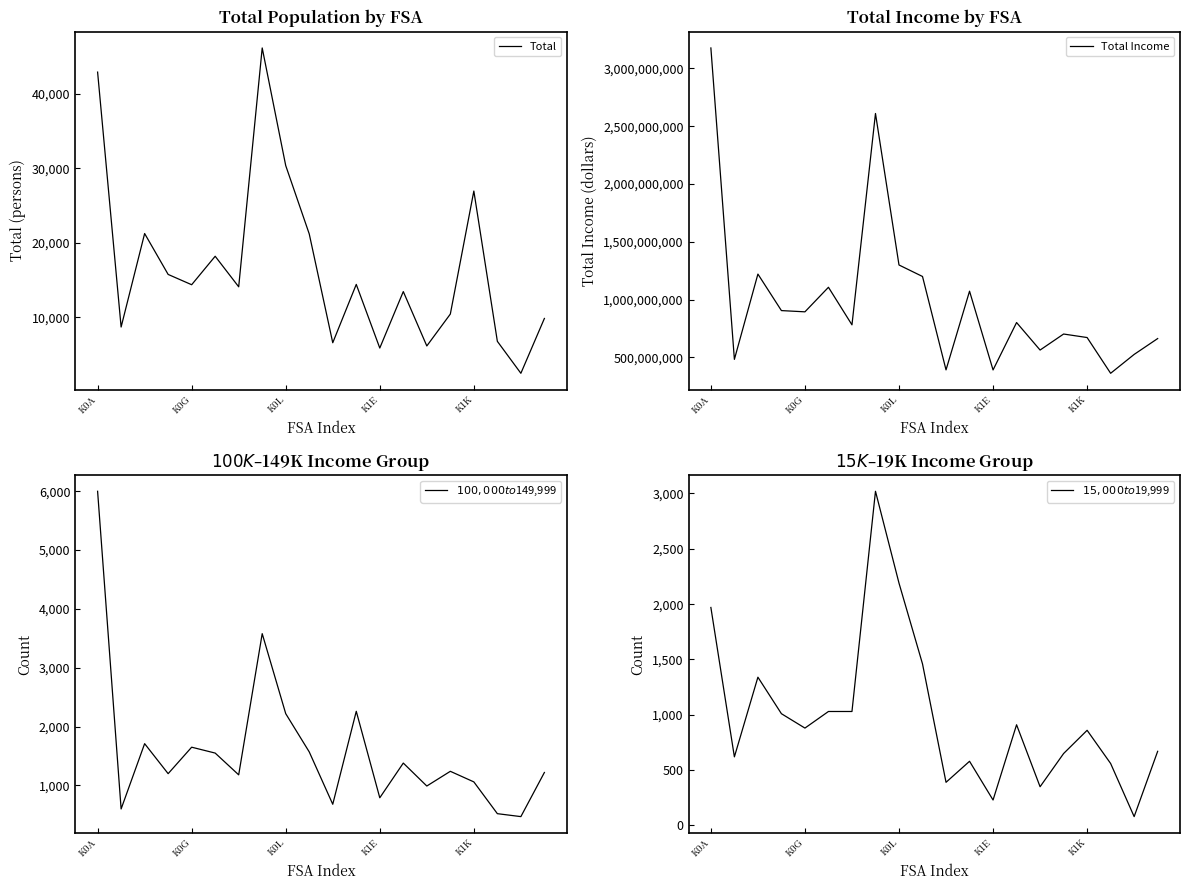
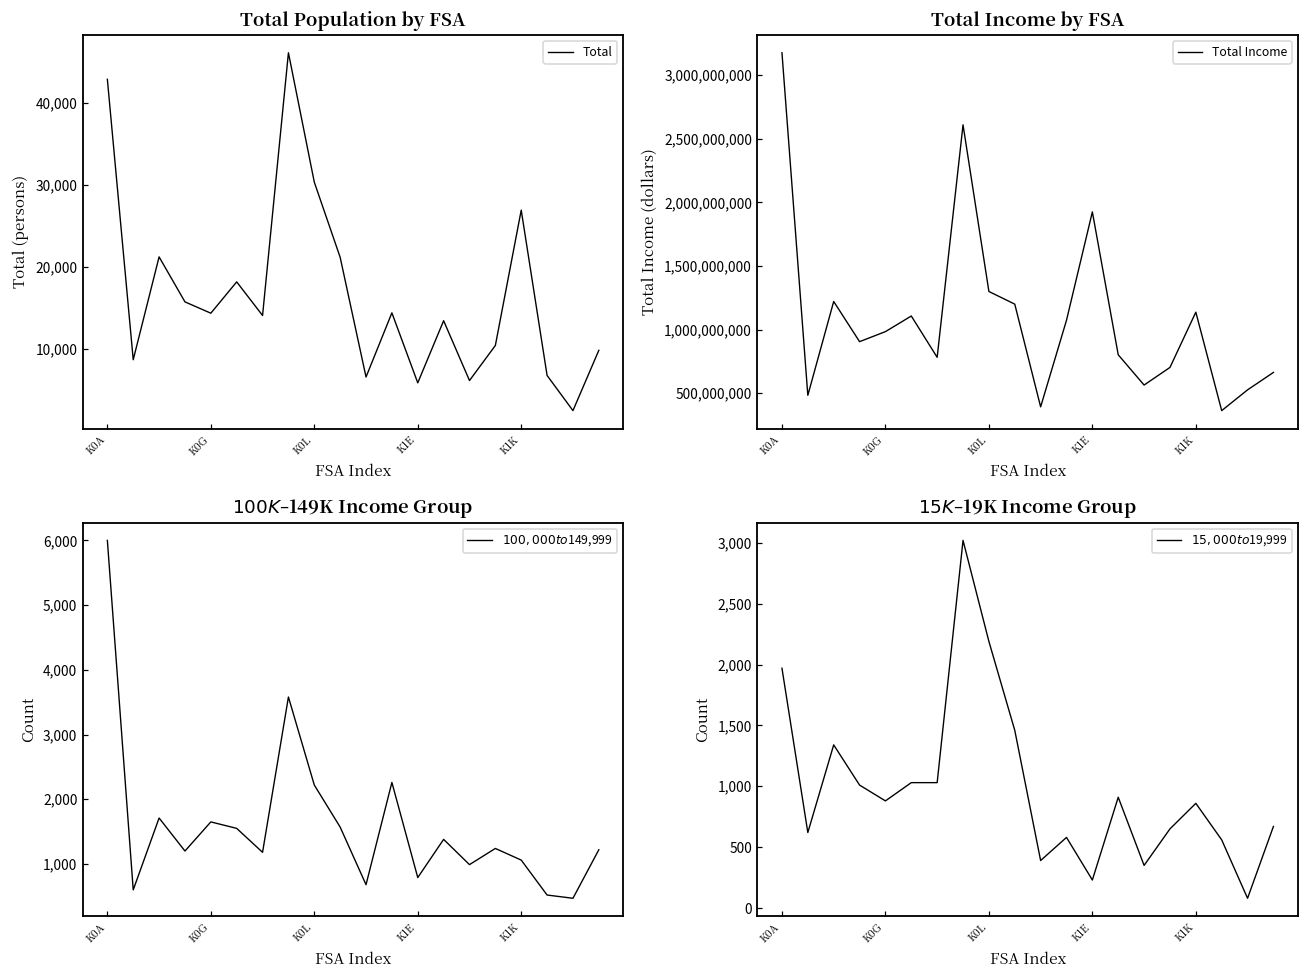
  {
    "Total Population by FSA": {
      "K0A": "43,000",
      "K0G": "14,000",
      "K0L": "30,000",
      "K1E": "6,000",
      "K1K": "27,000"
    },
    "Total Income by FSA": {
      "K0A": "3,180,000,000",
-     "K0G": "890,000,000",
+     "K0G": "980,000,000",
      "K0L": "1,300,000,000",
-     "K1E": "390,000,000",
-     "K1K": "670,000,000"
+     "K1E": "1,930,000,000",
+     "K1K": "1,140,000,000"
    }
  }
